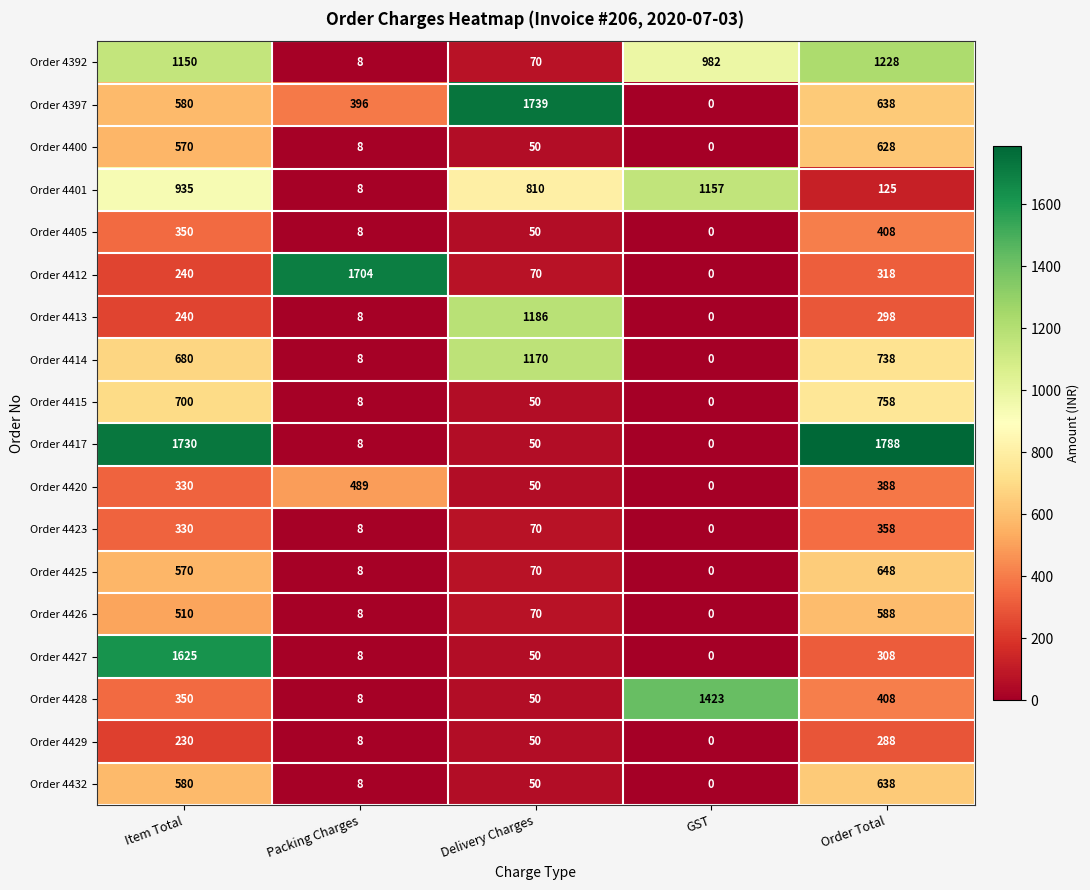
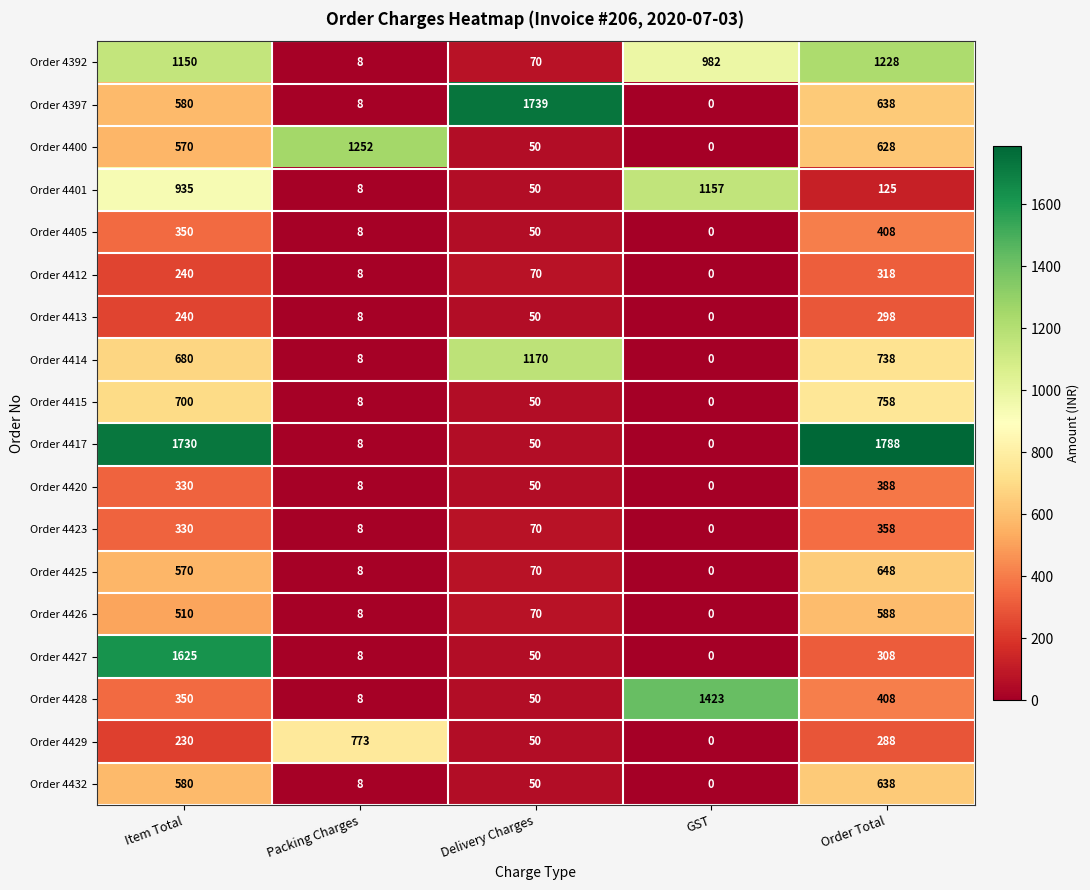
  {
    "Order 4392": {
      "Item Total": 1150,
      "Packing Charges": 8,
      "Delivery Charges": 70,
      "GST": 982,
      "Order Total": 1228
    },
    "Order 4397": {
      "Item Total": 580,
-     "Packing Charges": 396,
+     "Packing Charges": 8,
      "Delivery Charges": 1739,
      "GST": 0,
      "Order Total": 638
    },
    "Order 4400": {
      "Item Total": 570,
-     "Packing Charges": 8,
+     "Packing Charges": 1252,
      "Delivery Charges": 50,
      "GST": 0,
      "Order Total": 628
    },
    "Order 4401": {
      "Item Total": 935,
      "Packing Charges": 8,
-     "Delivery Charges": 810,
+     "Delivery Charges": 50,
      "GST": 1157,
      "Order Total": 125
    },
    "Order 4405": {
      "Item Total": 350,
      "Packing Charges": 8,
      "Delivery Charges": 50,
      "GST": 0,
      "Order Total": 408
    },
    "Order 4412": {
      "Item Total": 240,
-     "Packing Charges": 1704,
+     "Packing Charges": 8,
      "Delivery Charges": 70,
      "GST": 0,
      "Order Total": 318
    },
    "Order 4413": {
      "Item Total": 240,
      "Packing Charges": 8,
-     "Delivery Charges": 1186,
+     "Delivery Charges": 50,
      "GST": 0,
      "Order Total": 298
    },
    "Order 4414": {
      "Item Total": 680,
      "Packing Charges": 8,
      "Delivery Charges": 1170,
      "GST": 0,
      "Order Total": 738
    },
    "Order 4415": {
      "Item Total": 700,
      "Packing Charges": 8,
      "Delivery Charges": 50,
      "GST": 0,
      "Order Total": 758
    },
    "Order 4417": {
      "Item Total": 1730,
      "Packing Charges": 8,
      "Delivery Charges": 50,
      "GST": 0,
      "Order Total": 1788
    },
    "Order 4420": {
      "Item Total": 330,
-     "Packing Charges": 489,
+     "Packing Charges": 8,
      "Delivery Charges": 50,
      "GST": 0,
      "Order Total": 388
    },
    "Order 4423": {
      "Item Total": 330,
      "Packing Charges": 8,
      "Delivery Charges": 70,
      "GST": 0,
      "Order Total": 358
    },
    "Order 4425": {
      "Item Total": 570,
      "Packing Charges": 8,
      "Delivery Charges": 70,
      "GST": 0,
      "Order Total": 648
    },
    "Order 4426": {
      "Item Total": 510,
      "Packing Charges": 8,
      "Delivery Charges": 70,
      "GST": 0,
      "Order Total": 588
    },
    "Order 4427": {
      "Item Total": 1625,
      "Packing Charges": 8,
      "Delivery Charges": 50,
      "GST": 0,
      "Order Total": 308
    },
    "Order 4428": {
      "Item Total": 350,
      "Packing Charges": 8,
      "Delivery Charges": 50,
      "GST": 1423,
      "Order Total": 408
    },
    "Order 4429": {
      "Item Total": 230,
-     "Packing Charges": 8,
+     "Packing Charges": 773,
      "Delivery Charges": 50,
      "GST": 0,
      "Order Total": 288
    },
    "Order 4432": {
      "Item Total": 580,
      "Packing Charges": 8,
      "Delivery Charges": 50,
      "GST": 0,
      "Order Total": 638
    }
  }
